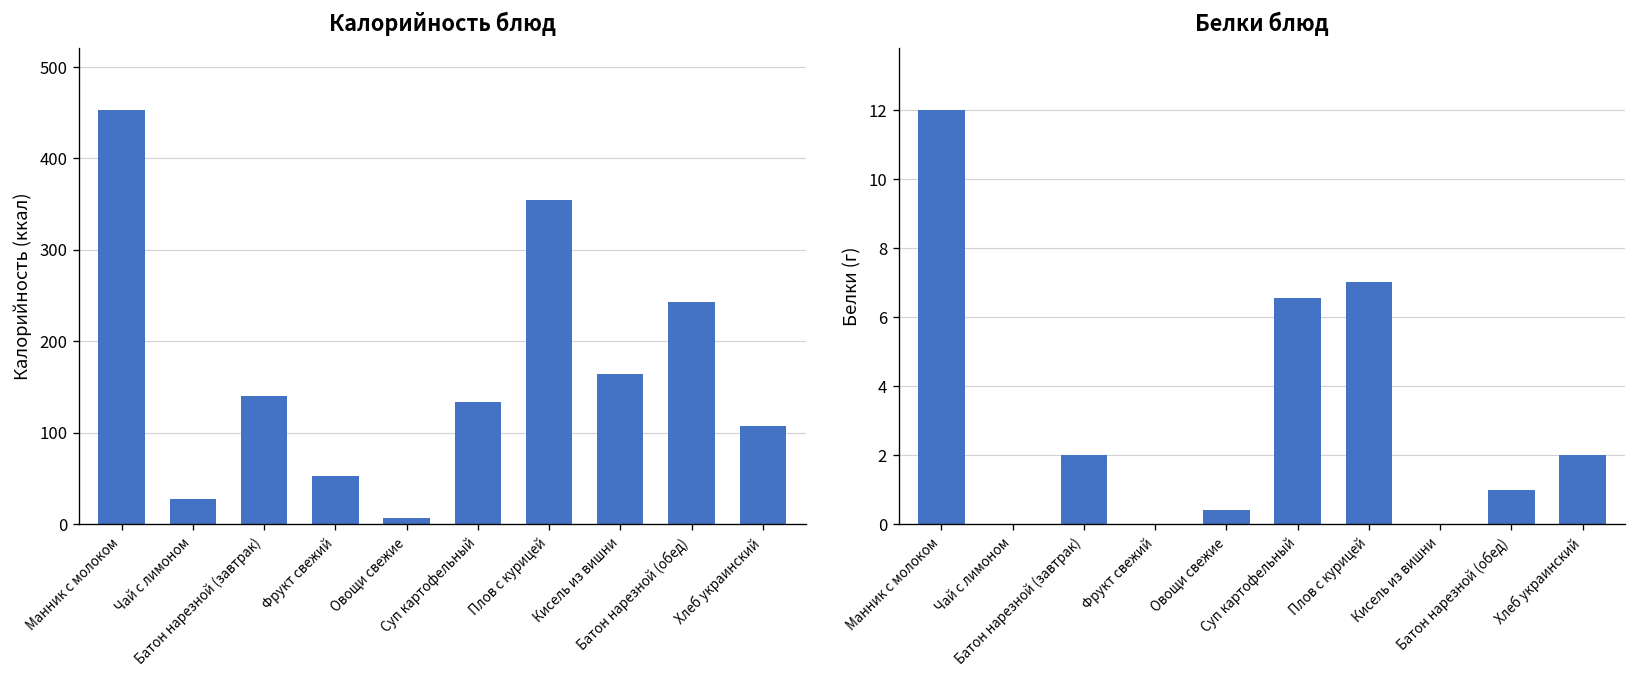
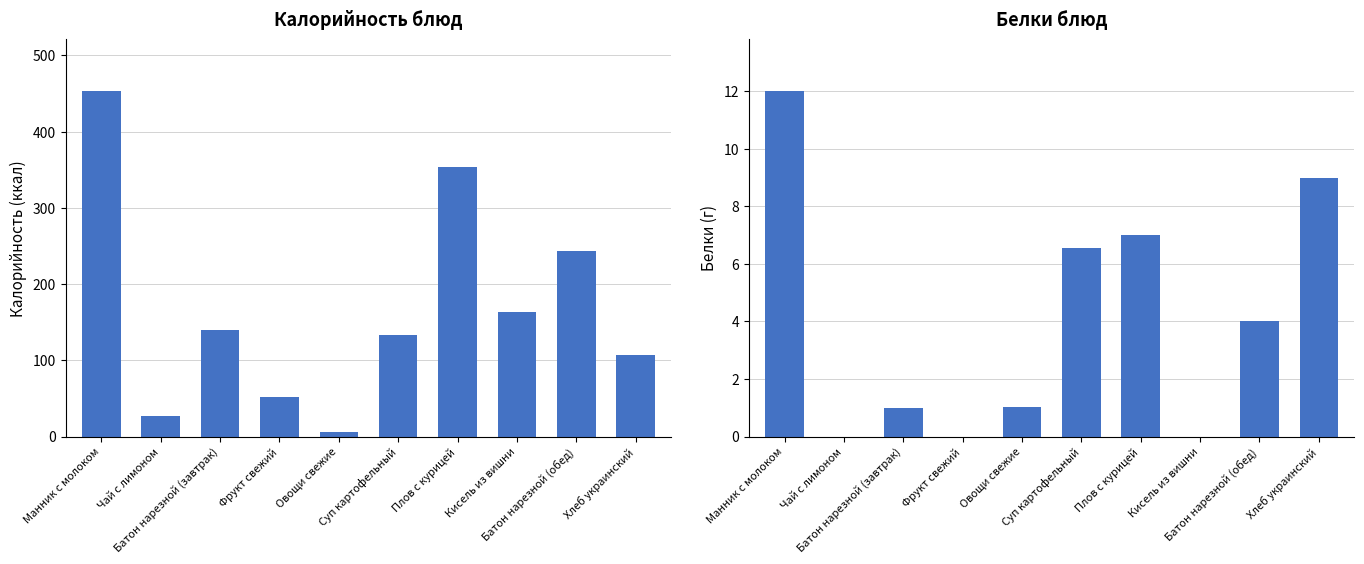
  {
    "Калорийность блюд": {
      "Манник с молоком": 450,
      "Чай с лимоном": 30,
      "Батон нарезной (завтрак)": 140,
      "Фрукт свежий": 50,
      "Овощи свежие": 10,
      "Суп картофельный": 130,
      "Плов с курицей": 350,
      "Кисель из вишни": 160,
      "Батон нарезной (обед)": 240,
      "Хлеб украинский": 110
    },
    "Белки блюд": {
      "Манник с молоком": 12.0,
      "Чай с лимоном": 0.0,
-     "Батон нарезной (завтрак)": 2,
+     "Батон нарезной (завтрак)": 1,
      "Фрукт свежий": 0.0,
-     "Овощи свежие": 0.4,
+     "Овощи свежие": 1.0,
      "Суп картофельный": 6.6,
      "Плов с курицей": 7.0,
      "Кисель из вишни": 0.0,
-     "Батон нарезной (обед)": 1,
-     "Хлеб украинский": 2
+     "Батон нарезной (обед)": 4,
+     "Хлеб украинский": 9
    }
  }
